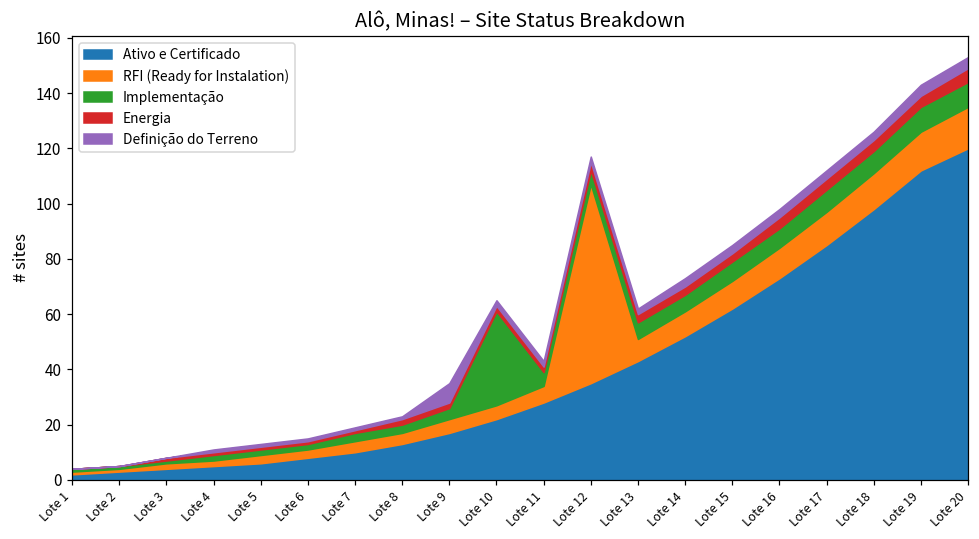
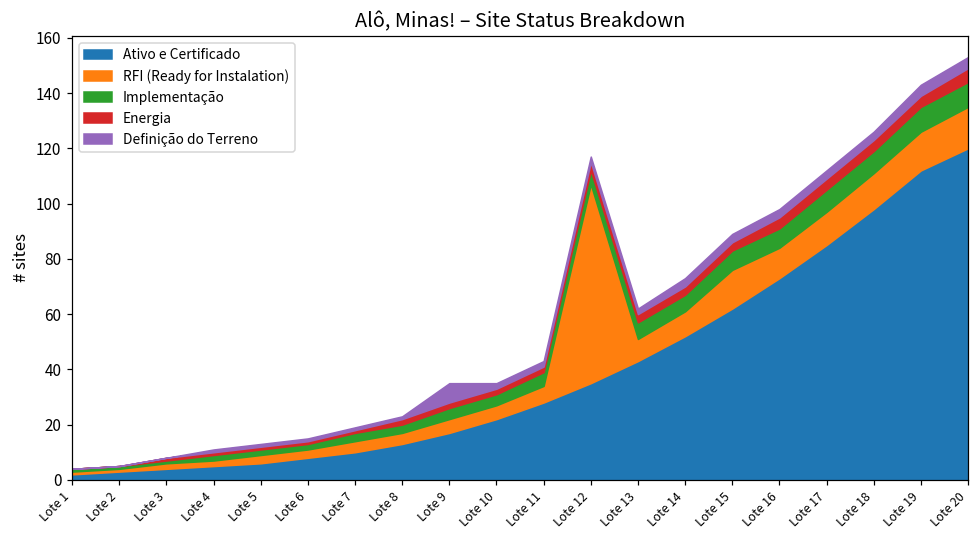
  {
    "RFI (Ready for Instalation)": {
-     "Lote 15": 10
+     "Lote 15": 14
    },
    "Implementação": {
-     "Lote 10": 34
+     "Lote 10": 4
    },
    "Definição do Terreno": {
      "Lote 9": 7,
      "Lote 10": 2,
      "Lote 11": 2,
      "Lote 12": 2,
      "Lote 13": 2,
      "Lote 14": 3,
      "Lote 15": 3,
      "Lote 16": 3,
      "Lote 17": 3,
      "Lote 18": 3,
      "Lote 19": 4,
      "Lote 20": 4
    }
  }
